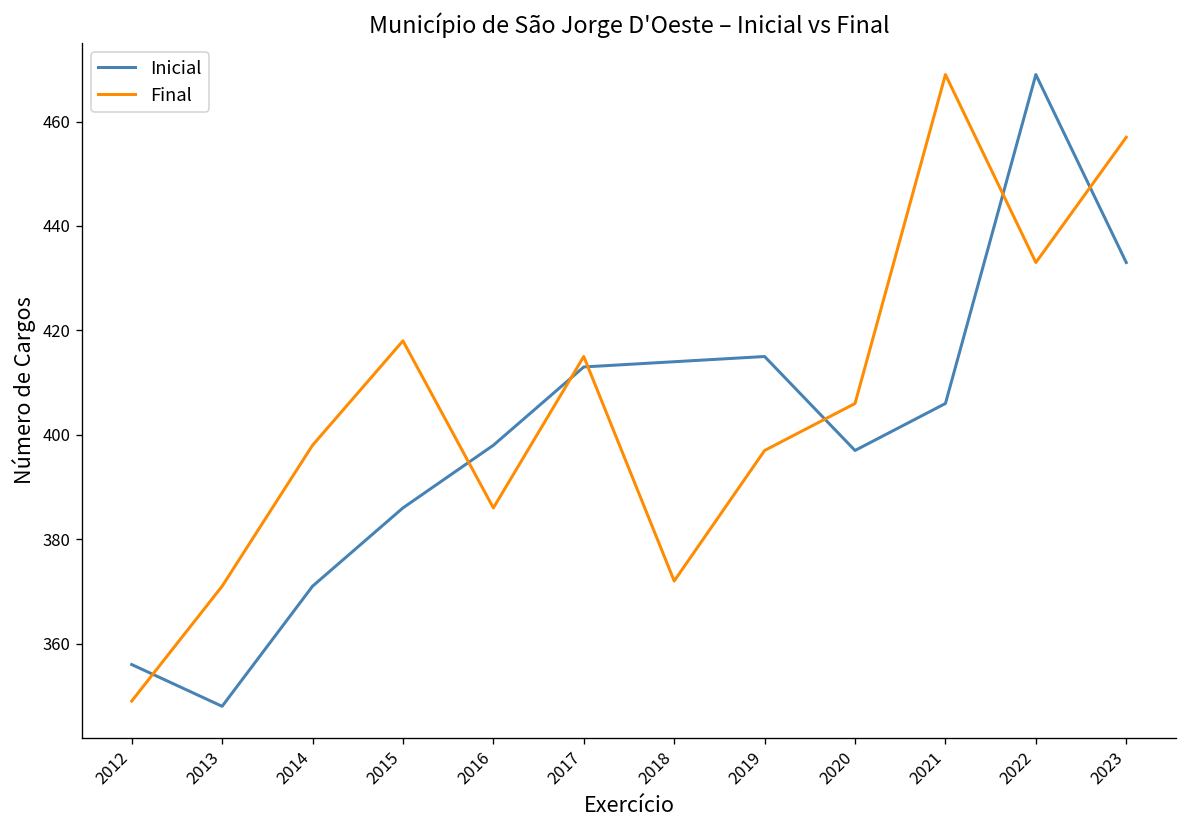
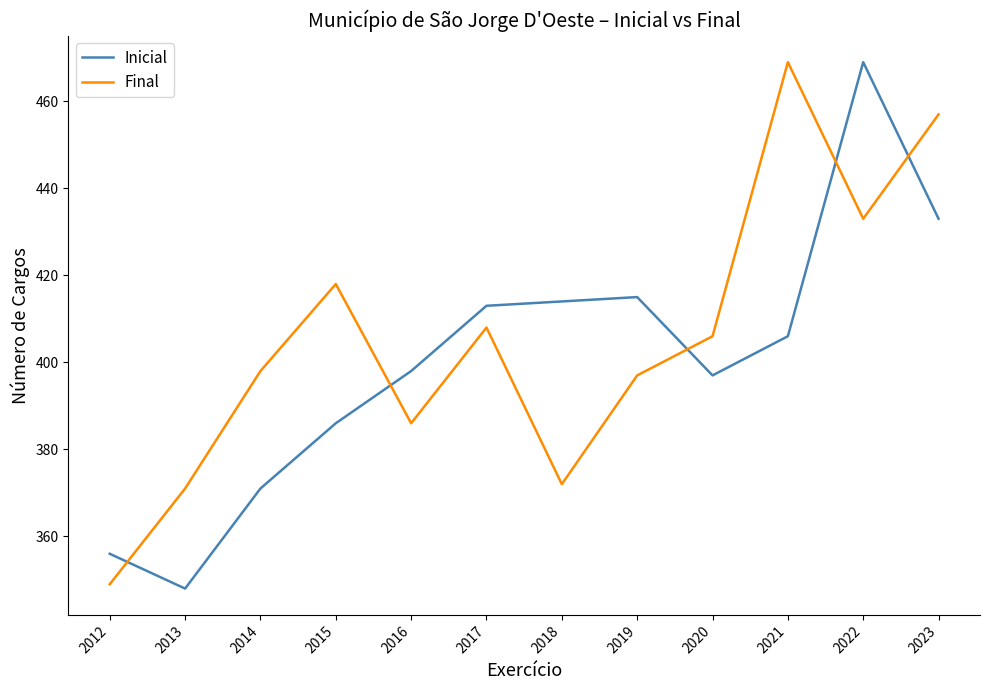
  {
    "Inicial": {
      "2012": 356,
      "2013": 348,
      "2014": 371,
      "2015": 386,
      "2016": 398,
      "2017": 413,
      "2018": 414,
      "2019": 415,
      "2020": 397,
      "2021": 406,
      "2022": 469,
      "2023": 433
    },
    "Final": {
      "2012": 349,
      "2013": 371,
      "2014": 398,
      "2015": 418,
      "2016": 386,
-     "2017": 415,
+     "2017": 408,
      "2018": 372,
      "2019": 397,
      "2020": 406,
      "2021": 469,
      "2022": 433,
      "2023": 457
    }
  }
